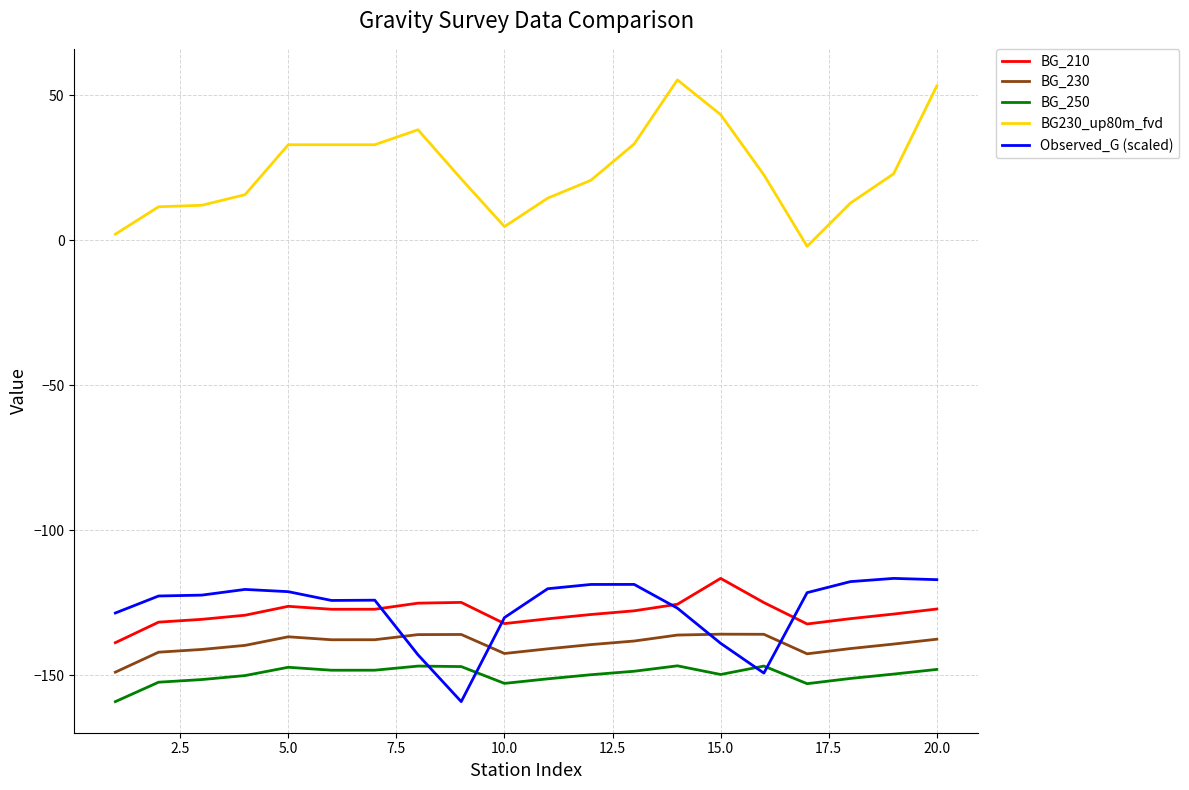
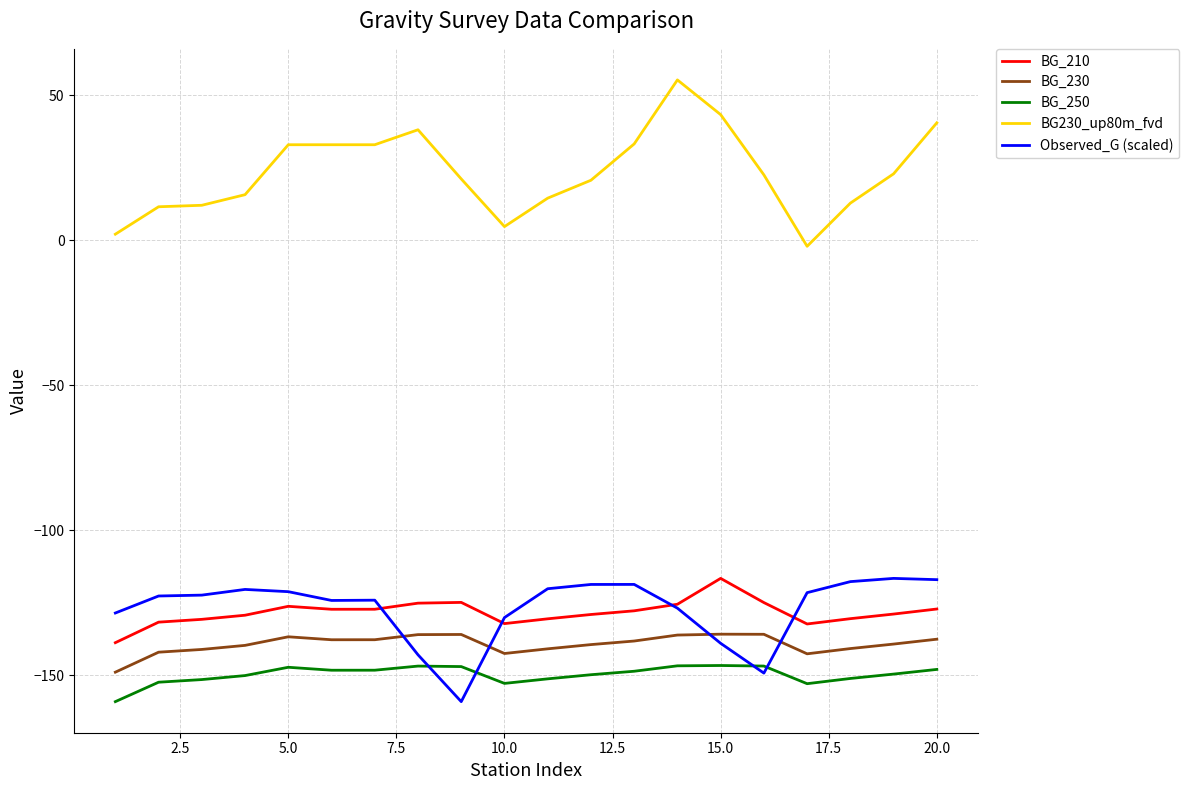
  {
    "BG_210": {
      "5.0": -126,
      "10.0": -132,
      "15.0": -117,
      "20.0": -127
    },
    "BG_230": {
      "5.0": -137,
      "10.0": -142,
      "15.0": -136,
      "20.0": -138
    },
    "BG_250": {
      "5.0": -147,
      "10.0": -153,
-     "15.0": -150,
+     "15.0": -147,
      "20.0": -148
    },
    "BG230_up80m_fvd": {
      "5.0": 33,
      "10.0": 5,
      "15.0": 43,
-     "20.0": 53
+     "20.0": 41
    },
    "Observed_G (scaled)": {
      "5.0": -121,
      "10.0": -130,
      "15.0": -139,
      "20.0": -117
    }
  }
